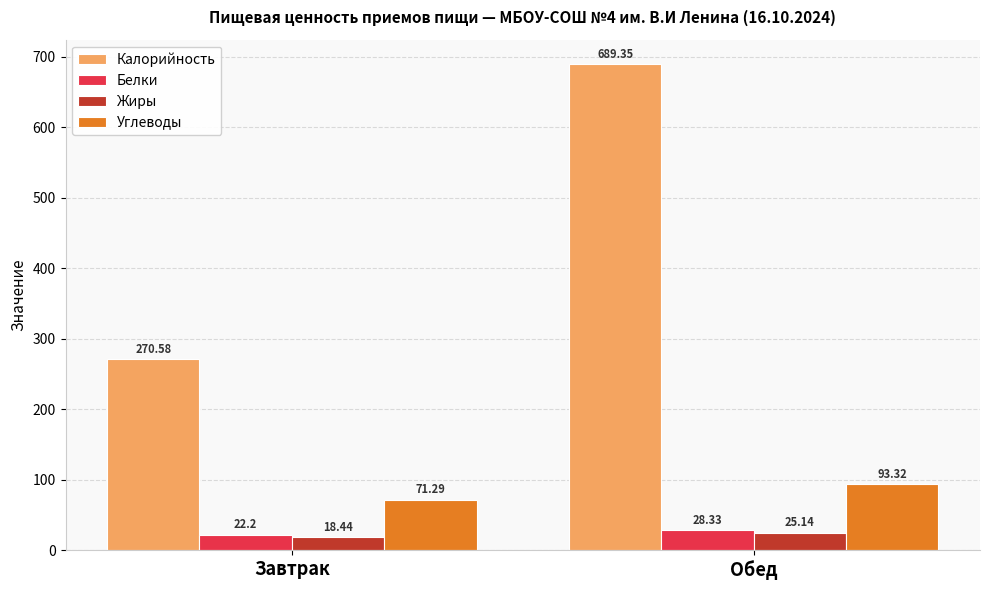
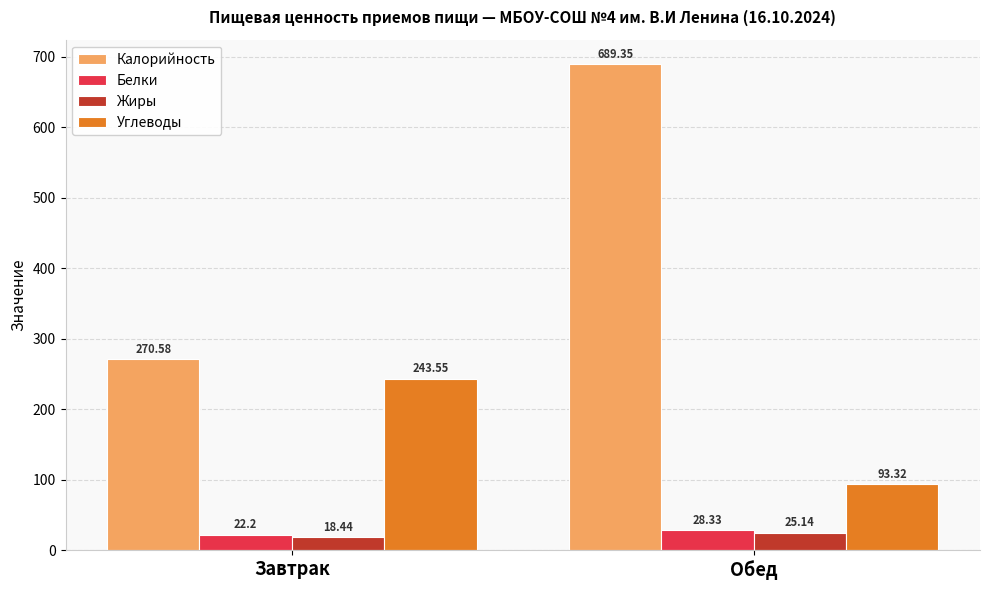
  {
    "Калорийность": {
      "Завтрак": 270.58,
      "Обед": 689.35
    },
    "Углеводы": {
-     "Завтрак": 71.29,
+     "Завтрак": 243.55,
      "Обед": 93.32
    }
  }
